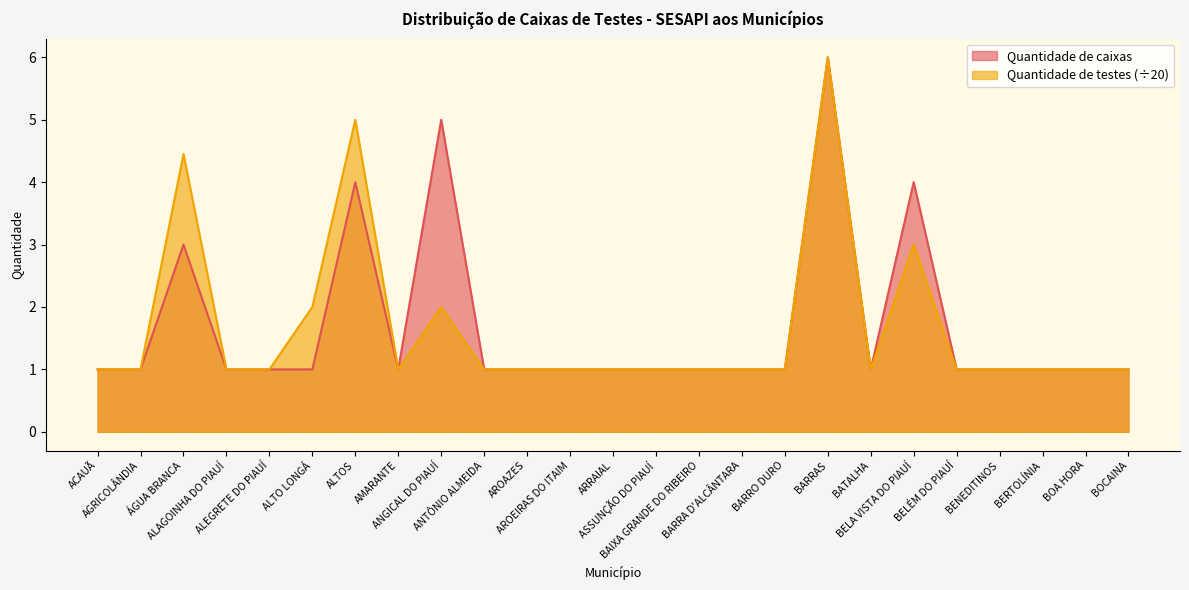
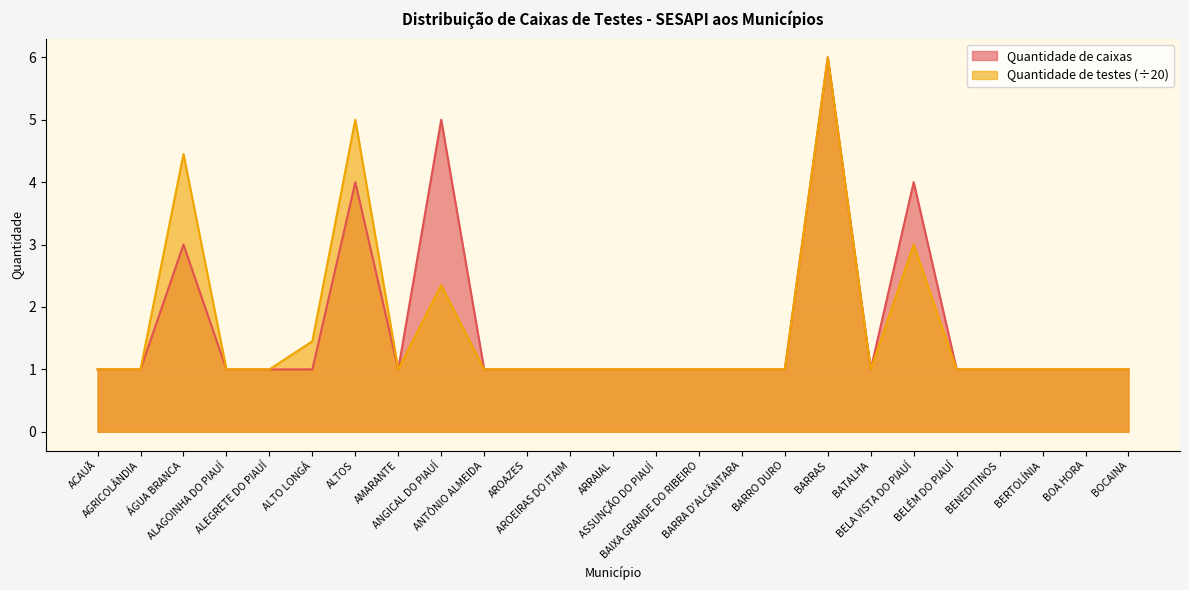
  {
    "Quantidade de caixas": {
      "ÁGUA BRANCA": 3.0,
      "ALTO LONGÁ": 1.0,
      "ALTOS": 4.0,
      "ANGICAL DO PIAUÍ": 5.0,
      "BELA VISTA DO PIAUÍ": 4.0
    },
    "Quantidade de testes (÷20)": {
      "ÁGUA BRANCA": 4.5,
-     "ALTO LONGÁ": 2.0,
+     "ALTO LONGÁ": 1.5,
      "ALTOS": 5.0,
-     "ANGICAL DO PIAUÍ": 2.0,
+     "ANGICAL DO PIAUÍ": 2.4,
      "BELA VISTA DO PIAUÍ": 3.0
    }
  }
